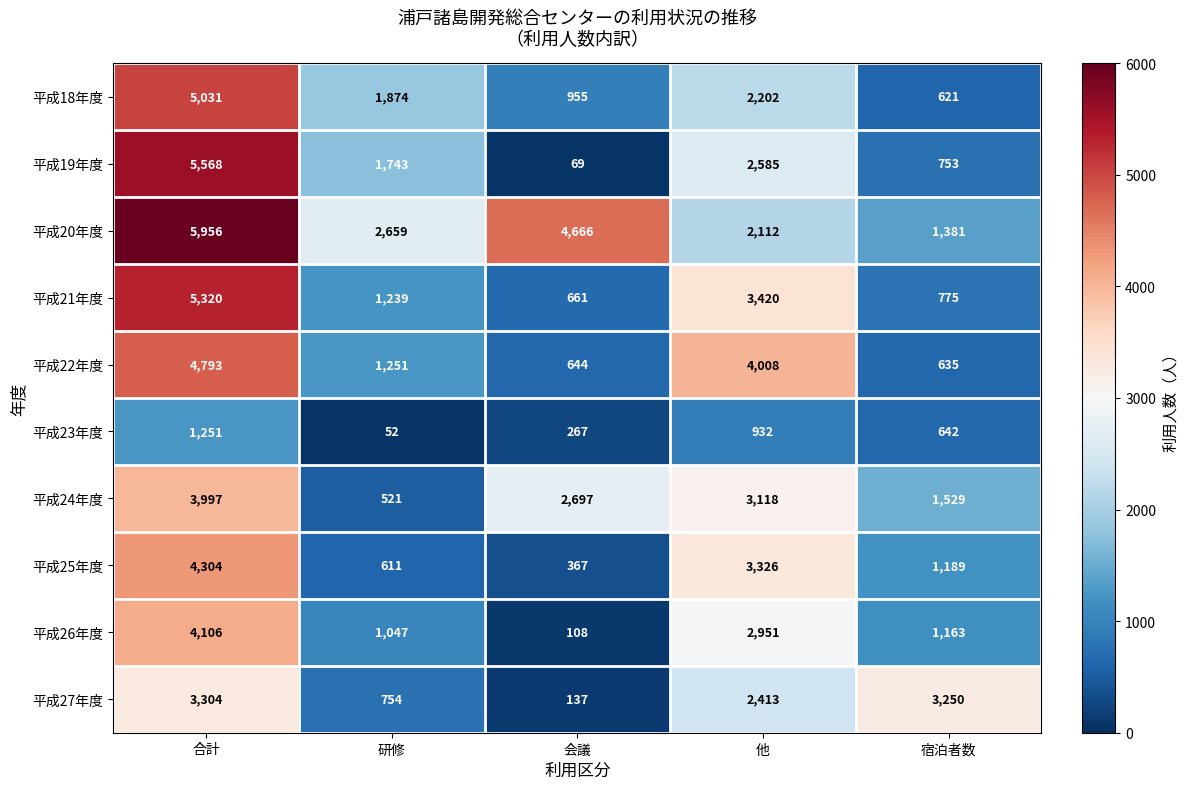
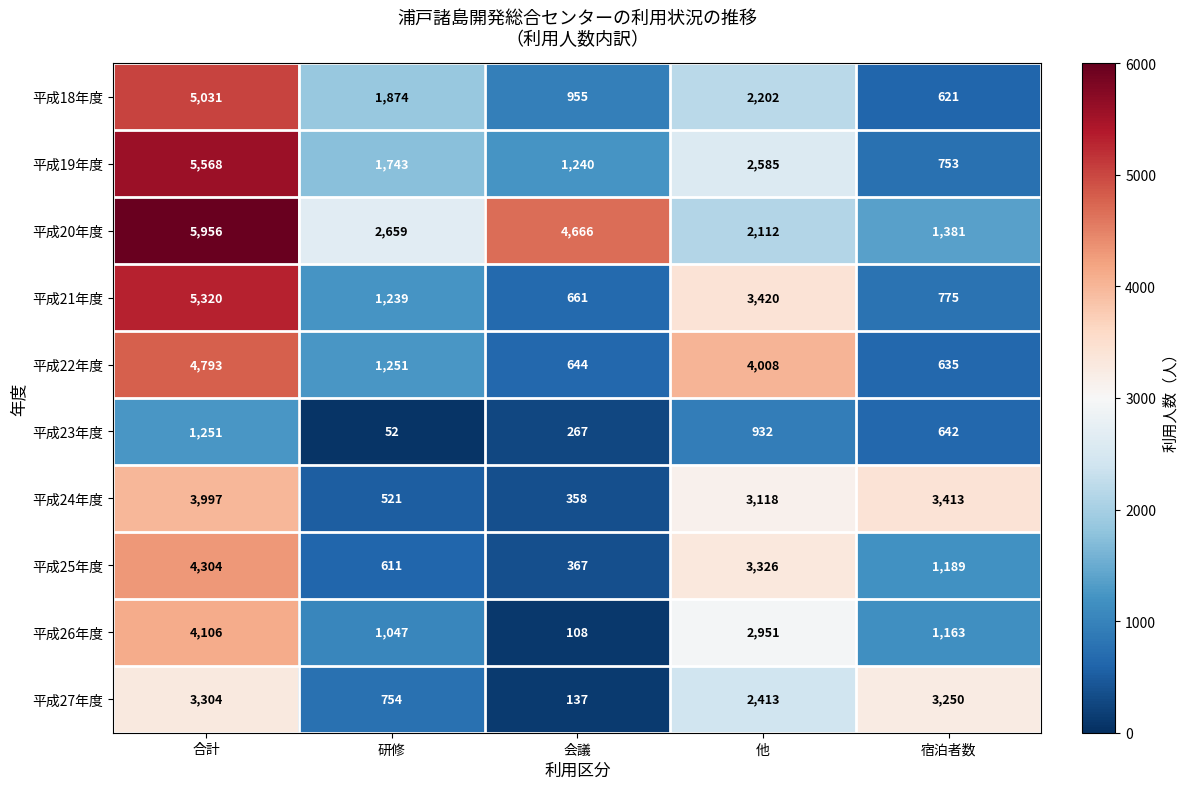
  {
    "平成18年度": {
      "合計": "5,031",
      "研修": "1,874",
      "会議": "955",
      "他": "2,202",
      "宿泊者数": "621"
    },
    "平成19年度": {
      "合計": "5,568",
      "研修": "1,743",
-     "会議": "69",
+     "会議": "1,240",
      "他": "2,585",
      "宿泊者数": "753"
    },
    "平成20年度": {
      "合計": "5,956",
      "研修": "2,659",
      "会議": "4,666",
      "他": "2,112",
      "宿泊者数": "1,381"
    },
    "平成21年度": {
      "合計": "5,320",
      "研修": "1,239",
      "会議": "661",
      "他": "3,420",
      "宿泊者数": "775"
    },
    "平成22年度": {
      "合計": "4,793",
      "研修": "1,251",
      "会議": "644",
      "他": "4,008",
      "宿泊者数": "635"
    },
    "平成23年度": {
      "合計": "1,251",
      "研修": "52",
      "会議": "267",
      "他": "932",
      "宿泊者数": "642"
    },
    "平成24年度": {
      "合計": "3,997",
      "研修": "521",
-     "会議": "2,697",
+     "会議": "358",
      "他": "3,118",
-     "宿泊者数": "1,529"
+     "宿泊者数": "3,413"
    },
    "平成25年度": {
      "合計": "4,304",
      "研修": "611",
      "会議": "367",
      "他": "3,326",
      "宿泊者数": "1,189"
    },
    "平成26年度": {
      "合計": "4,106",
      "研修": "1,047",
      "会議": "108",
      "他": "2,951",
      "宿泊者数": "1,163"
    },
    "平成27年度": {
      "合計": "3,304",
      "研修": "754",
      "会議": "137",
      "他": "2,413",
      "宿泊者数": "3,250"
    }
  }
